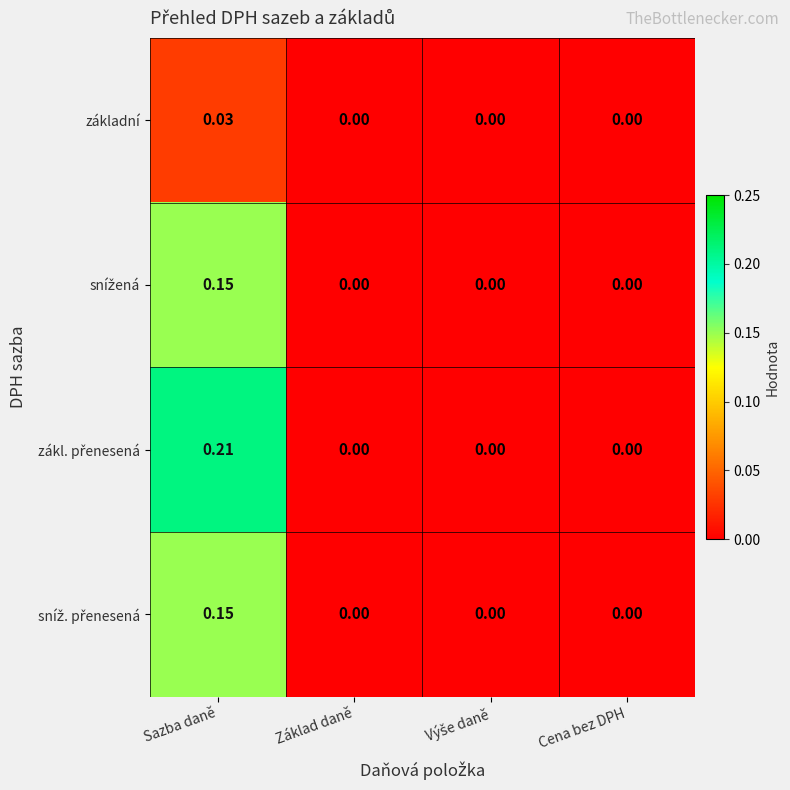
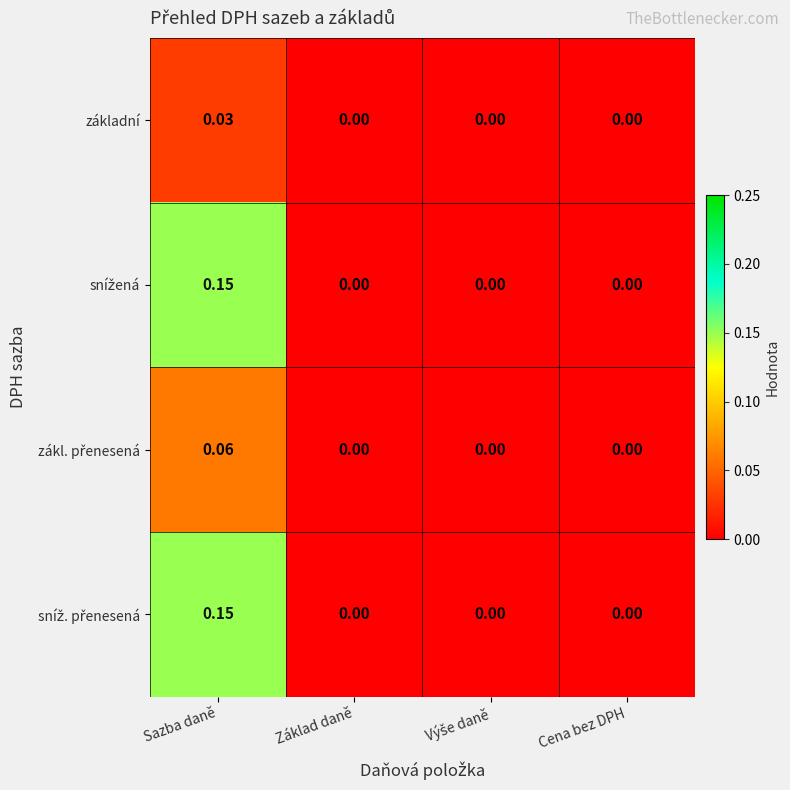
  {
    "základní": {
      "Sazba daně": 0.03,
      "Základ daně": 0.00,
      "Výše daně": 0.00,
      "Cena bez DPH": 0.00
    },
    "snížená": {
      "Sazba daně": 0.15,
      "Základ daně": 0.00,
      "Výše daně": 0.00,
      "Cena bez DPH": 0.00
    },
    "zákl. přenesená": {
-     "Sazba daně": 0.21,
+     "Sazba daně": 0.06,
      "Základ daně": 0.00,
      "Výše daně": 0.00,
      "Cena bez DPH": 0.00
    },
    "sníž. přenesená": {
      "Sazba daně": 0.15,
      "Základ daně": 0.00,
      "Výše daně": 0.00,
      "Cena bez DPH": 0.00
    }
  }
